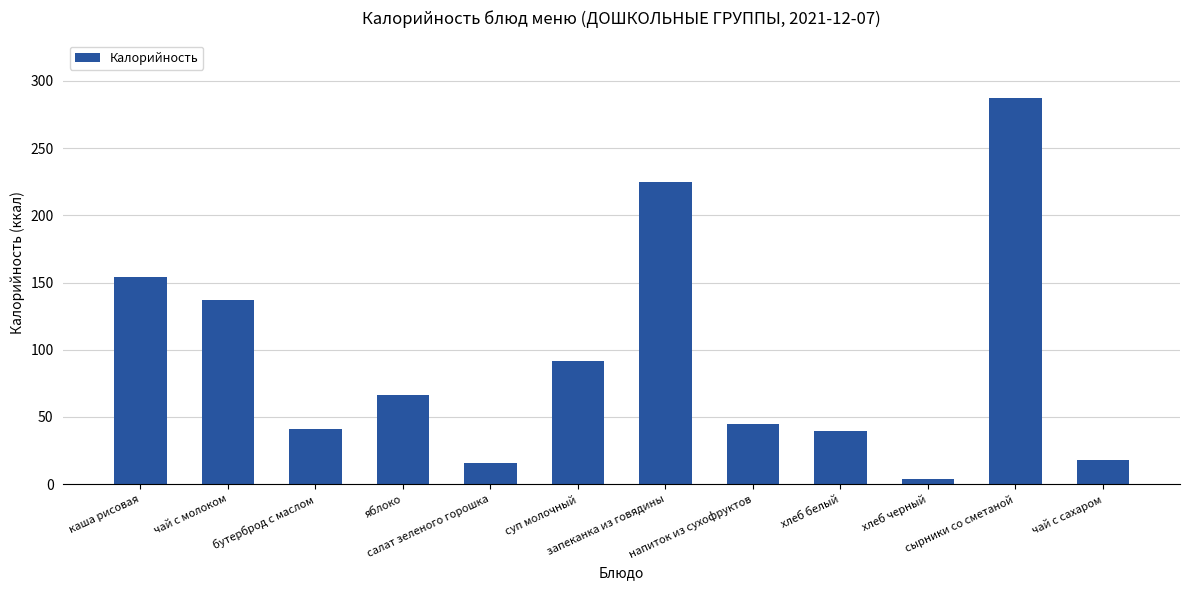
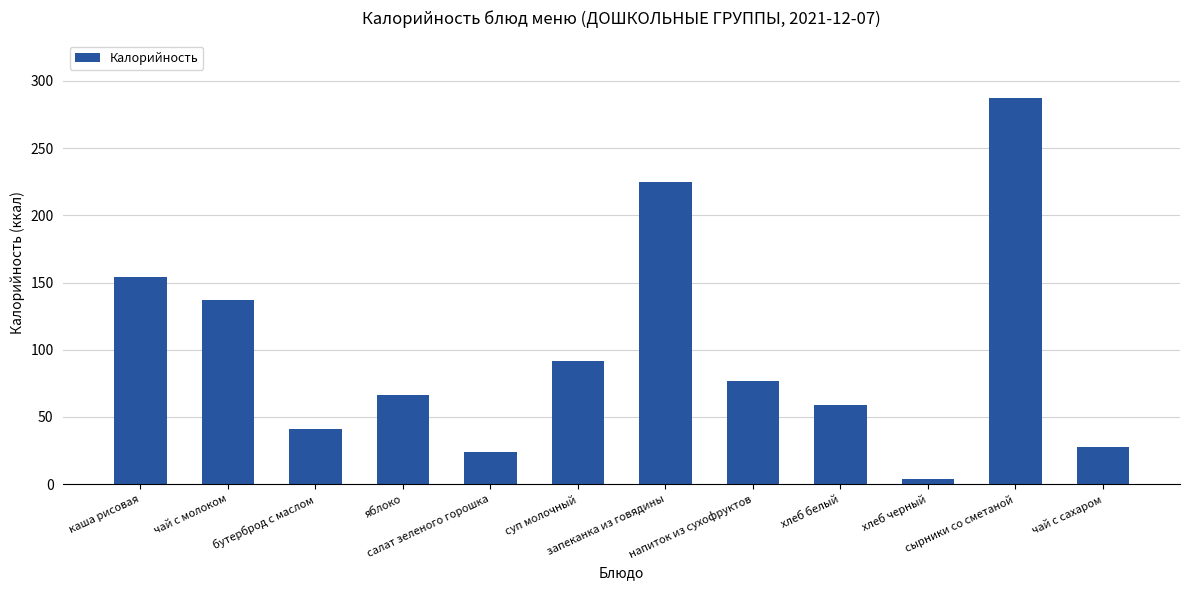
  {
    "каша рисовая": 154,
    "чай с молоком": 137,
    "бутерброд с маслом": 41,
    "яблоко": 66,
-   "салат зеленого горошка": 16,
+   "салат зеленого горошка": 24,
    "суп молочный": 92,
    "запеканка из говядины": 225,
-   "напиток из сухофруктов": 45,
-   "хлеб белый": 39,
+   "напиток из сухофруктов": 77,
+   "хлеб белый": 59,
    "хлеб черный": 4,
    "сырники со сметаной": 287,
-   "чай с сахаром": 18
+   "чай с сахаром": 28
  }
